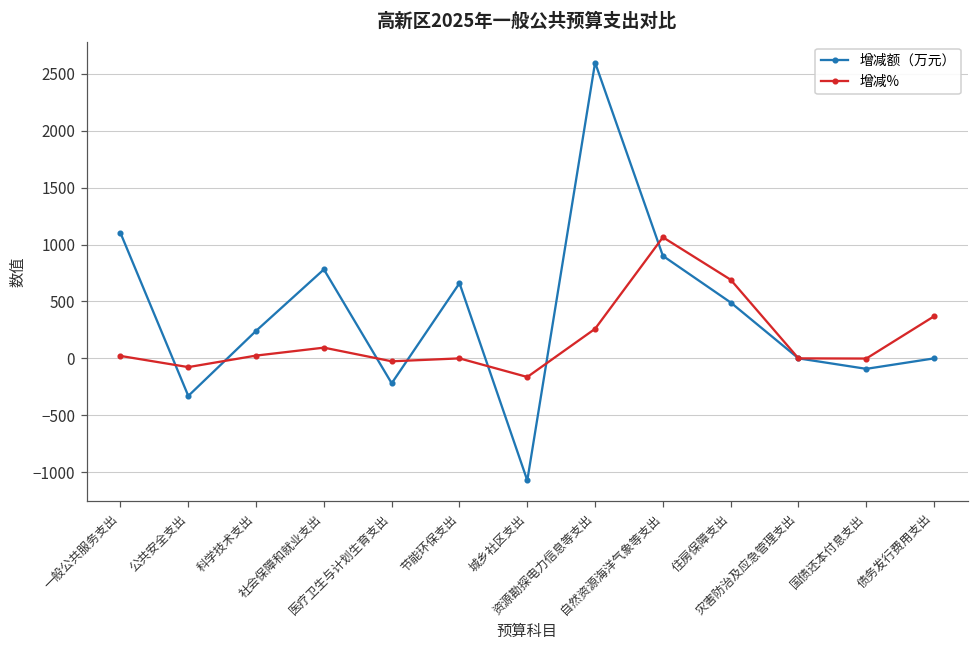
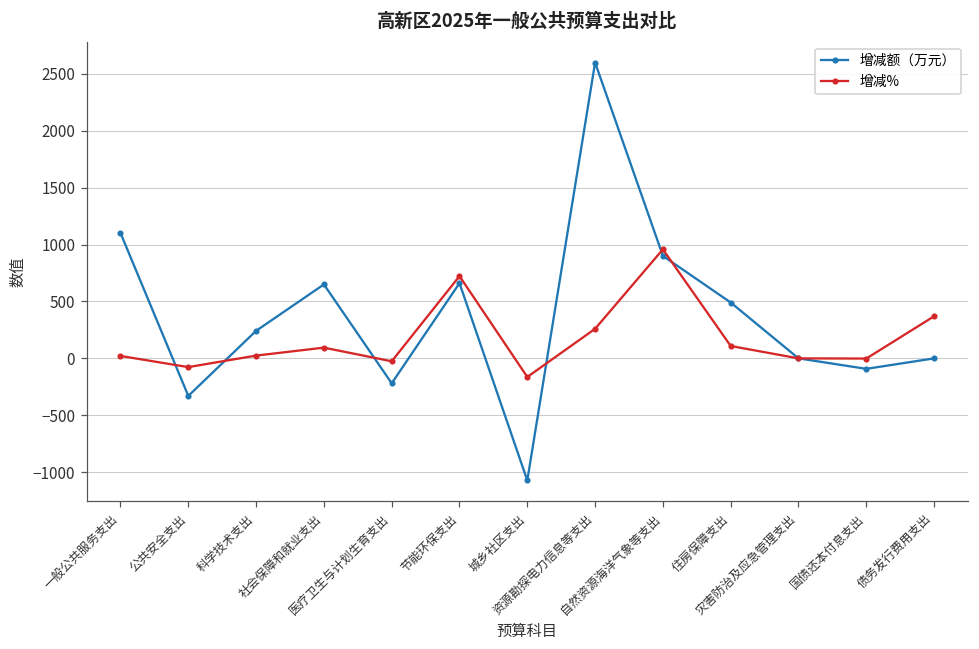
  {
    "增减额（万元）": {
      "一般公共服务支出": 1100,
      "公共安全支出": -330,
      "科学技术支出": 240,
-     "社会保障和就业支出": 780,
+     "社会保障和就业支出": 650,
      "医疗卫生与计划生育支出": -220,
      "节能环保支出": 660,
      "城乡社区支出": -1070,
      "资源勘探电力信息等支出": 2600,
      "自然资源海洋气象等支出": 900,
      "住房保障支出": 490,
      "国债还本付息支出": -90,
      "债务发行费用支出": 0
    },
    "增减%": {
      "一般公共服务支出": 20,
      "公共安全支出": -80,
      "科学技术支出": 20,
      "社会保障和就业支出": 90,
      "医疗卫生与计划生育支出": -30,
-     "节能环保支出": 0,
+     "节能环保支出": 720,
      "城乡社区支出": -160,
      "资源勘探电力信息等支出": 260,
-     "自然资源海洋气象等支出": 1060,
-     "住房保障支出": 690,
+     "自然资源海洋气象等支出": 960,
+     "住房保障支出": 110,
      "国债还本付息支出": 0,
      "债务发行费用支出": 370
    }
  }
